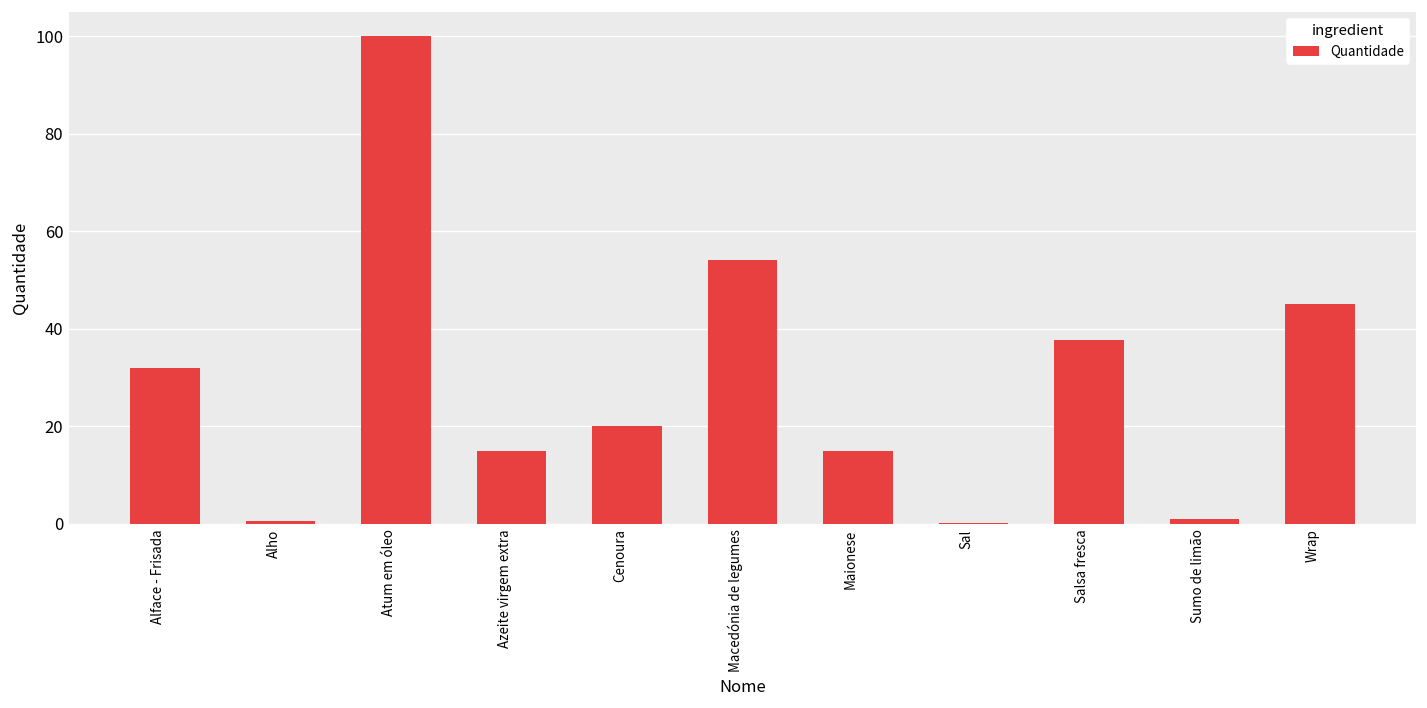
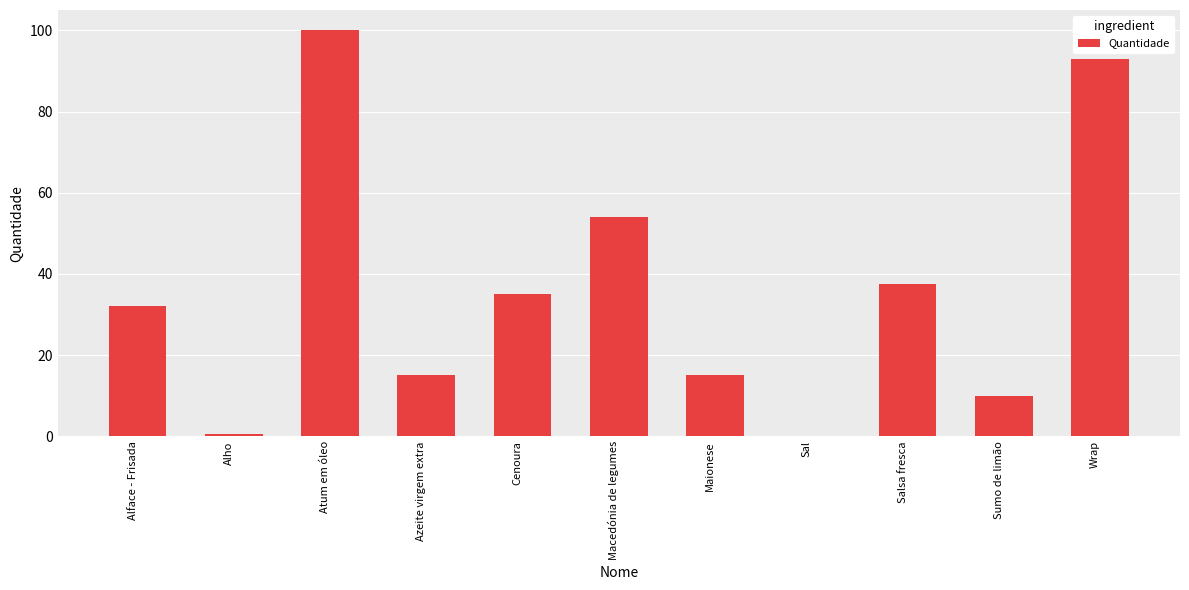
  {
    "Alface - Frisada": 32,
    "Atum em óleo": 100,
    "Azeite virgem extra": 15,
-   "Cenoura": 20,
+   "Cenoura": 35,
    "Macedónia de legumes": 54,
    "Maionese": 15,
    "Salsa fresca": 38,
-   "Sumo de limão": 1,
-   "Wrap": 45
+   "Sumo de limão": 10,
+   "Wrap": 93
  }
